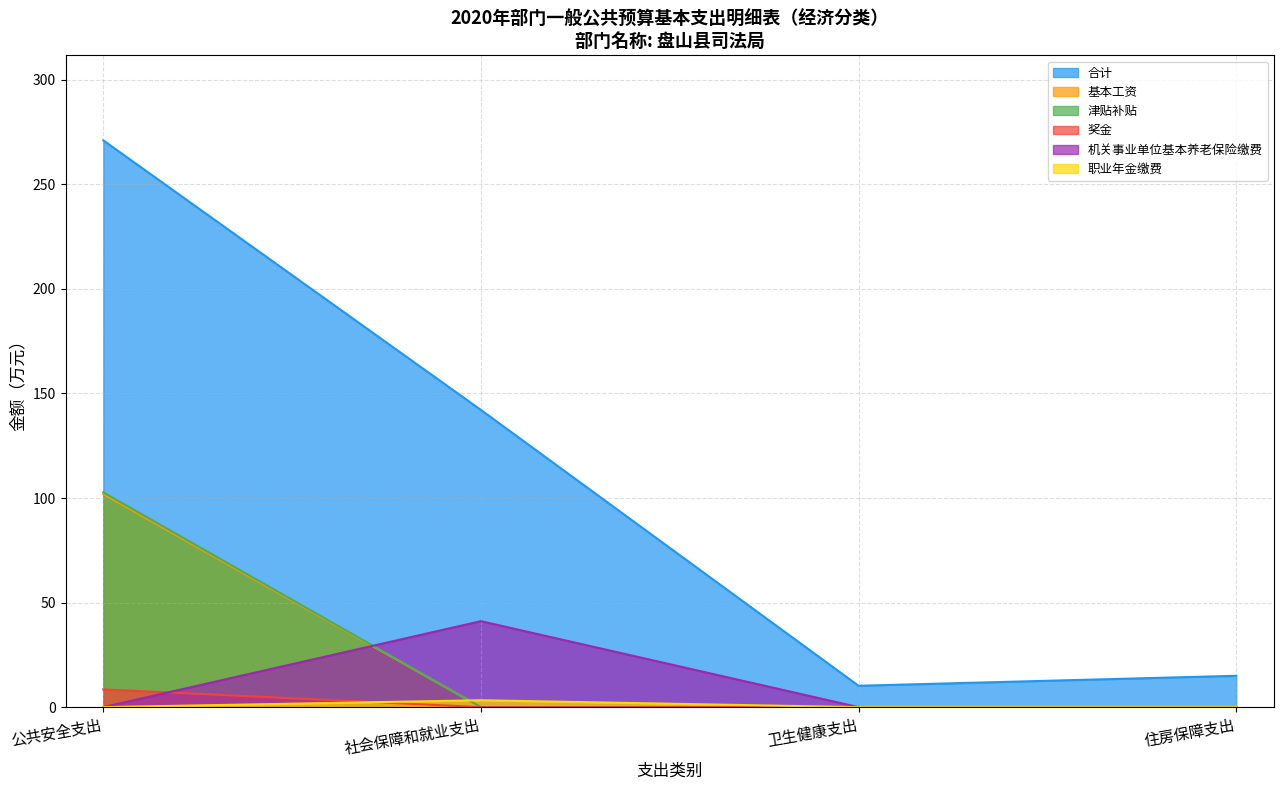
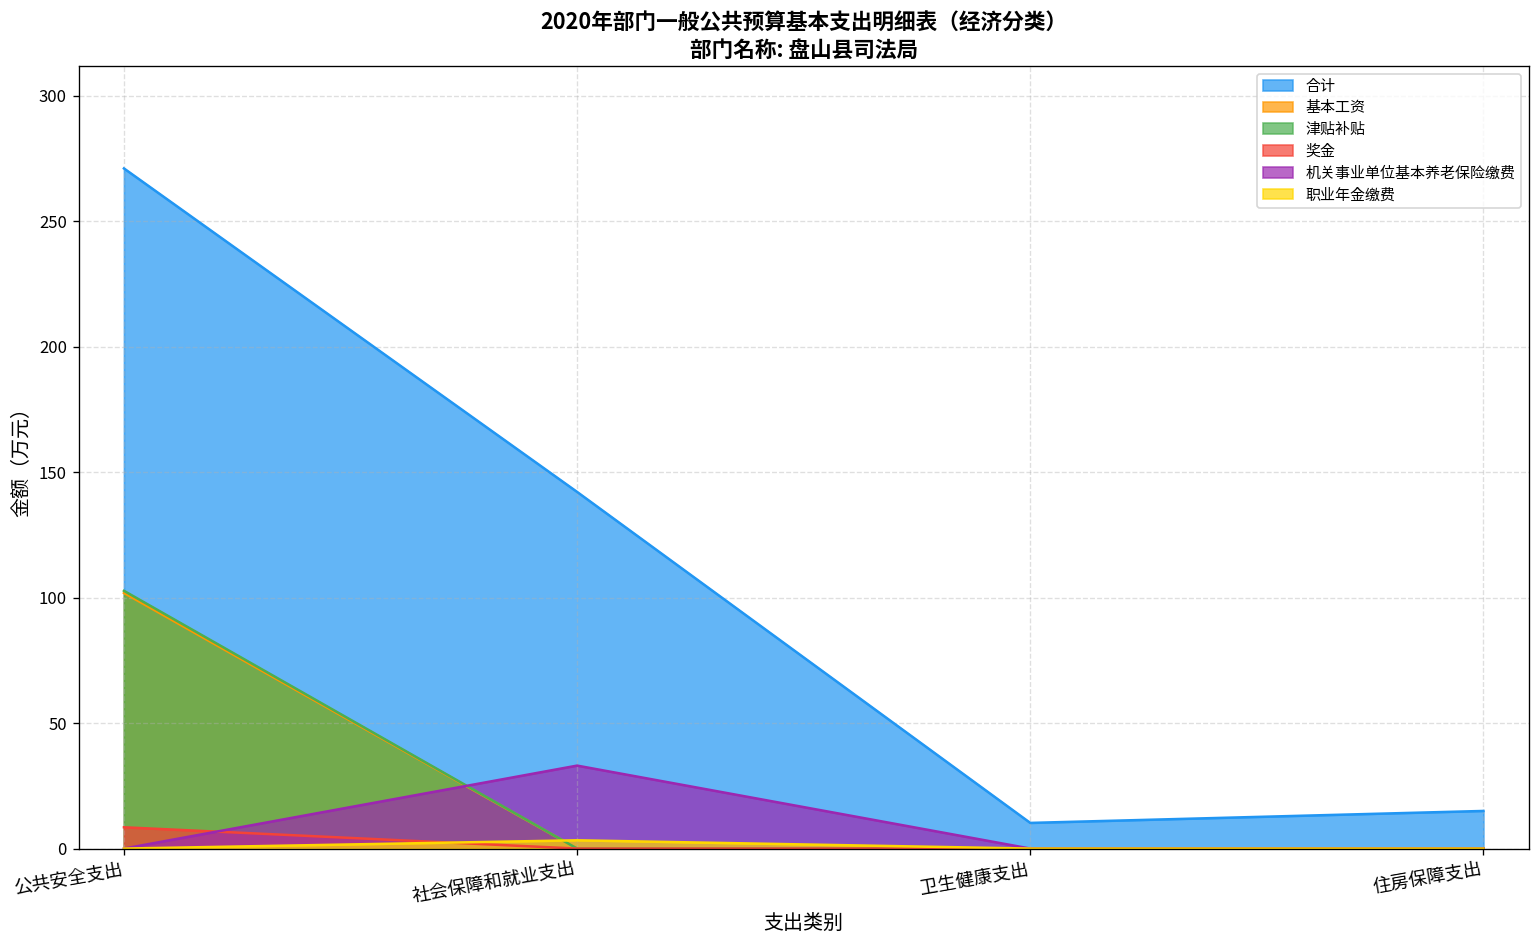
  {
    "合计": {
      "公共安全支出": 271,
      "社会保障和就业支出": 142,
      "卫生健康支出": 10,
      "住房保障支出": 15
    },
    "奖金": {
      "公共安全支出": 8
    },
    "机关事业单位基本养老保险缴费": {
-     "社会保障和就业支出": 41
+     "社会保障和就业支出": 33
    },
    "职业年金缴费": {
      "社会保障和就业支出": 3
    }
  }
